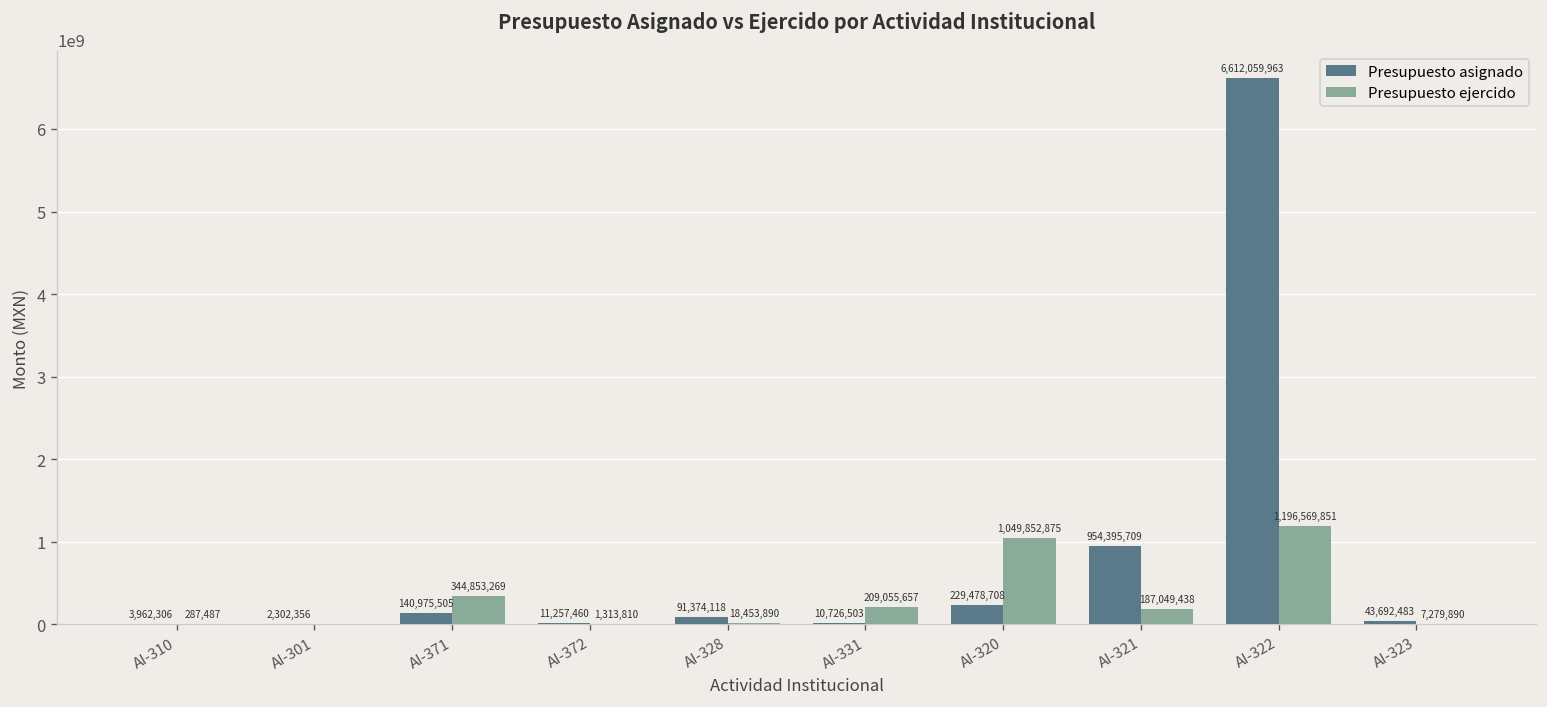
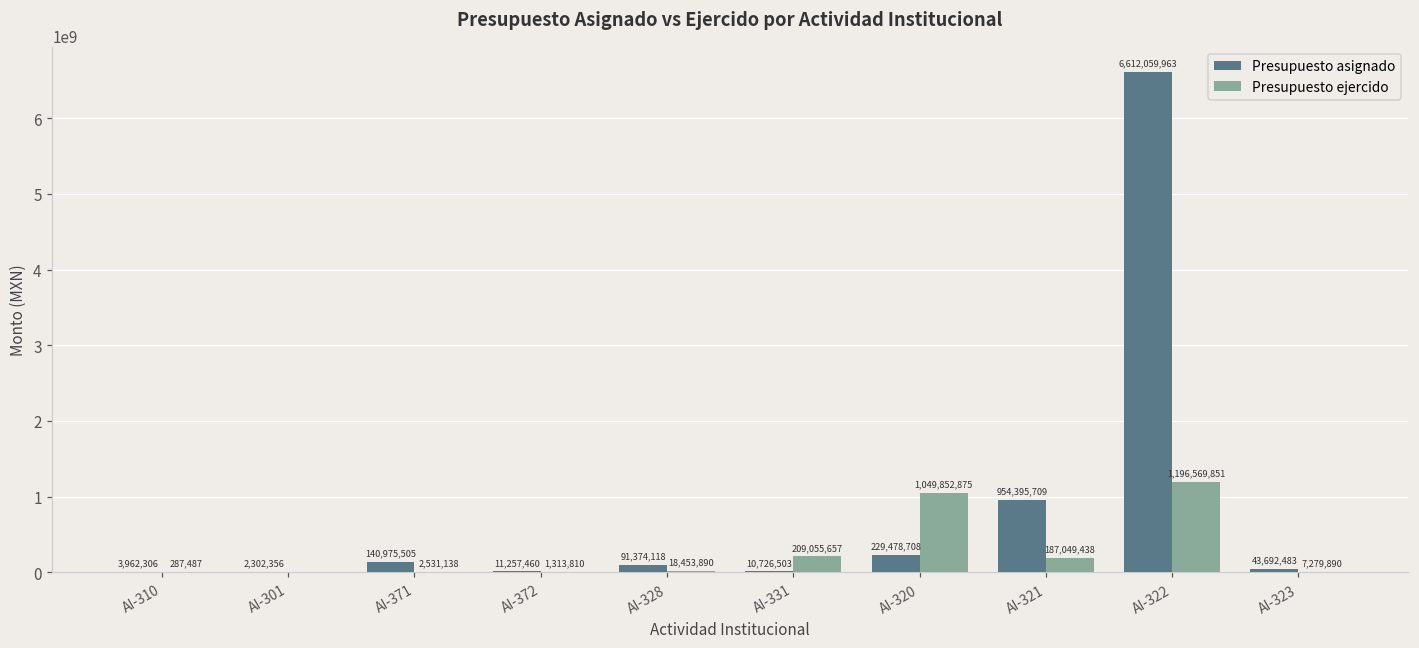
  {
    "Presupuesto asignado": {
      "AI-310": "3,962,306",
      "AI-301": "2,302,356",
      "AI-371": "140,975,505",
      "AI-372": "11,257,460",
      "AI-328": "91,374,118",
      "AI-331": "10,726,503",
      "AI-320": "229,478,708",
      "AI-321": "954,395,709",
      "AI-322": "6,612,059,963",
      "AI-323": "43,692,483"
    },
    "Presupuesto ejercido": {
      "AI-310": "287,487",
-     "AI-371": "344,853,269",
+     "AI-371": "2,531,138",
      "AI-372": "1,313,810",
      "AI-328": "18,453,890",
      "AI-331": "209,055,657",
      "AI-320": "1,049,852,875",
      "AI-321": "187,049,438",
      "AI-322": "1,196,569,851",
      "AI-323": "7,279,890"
    }
  }
